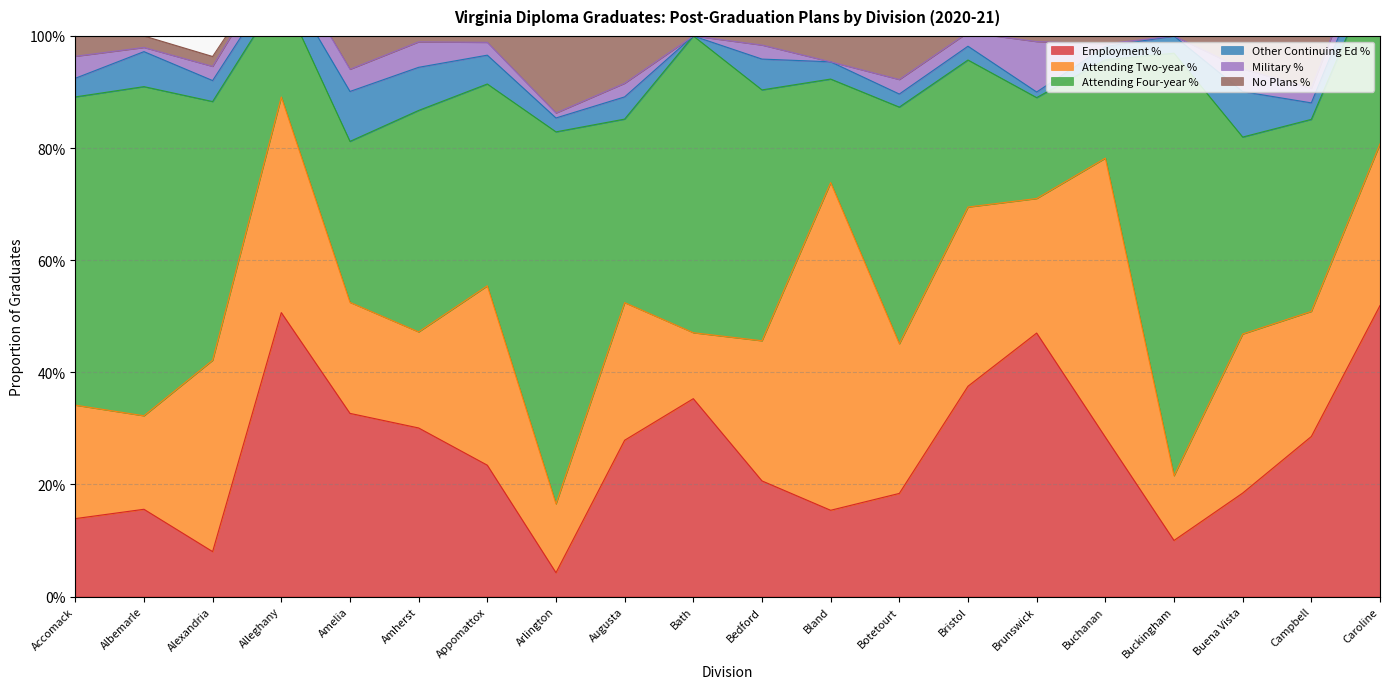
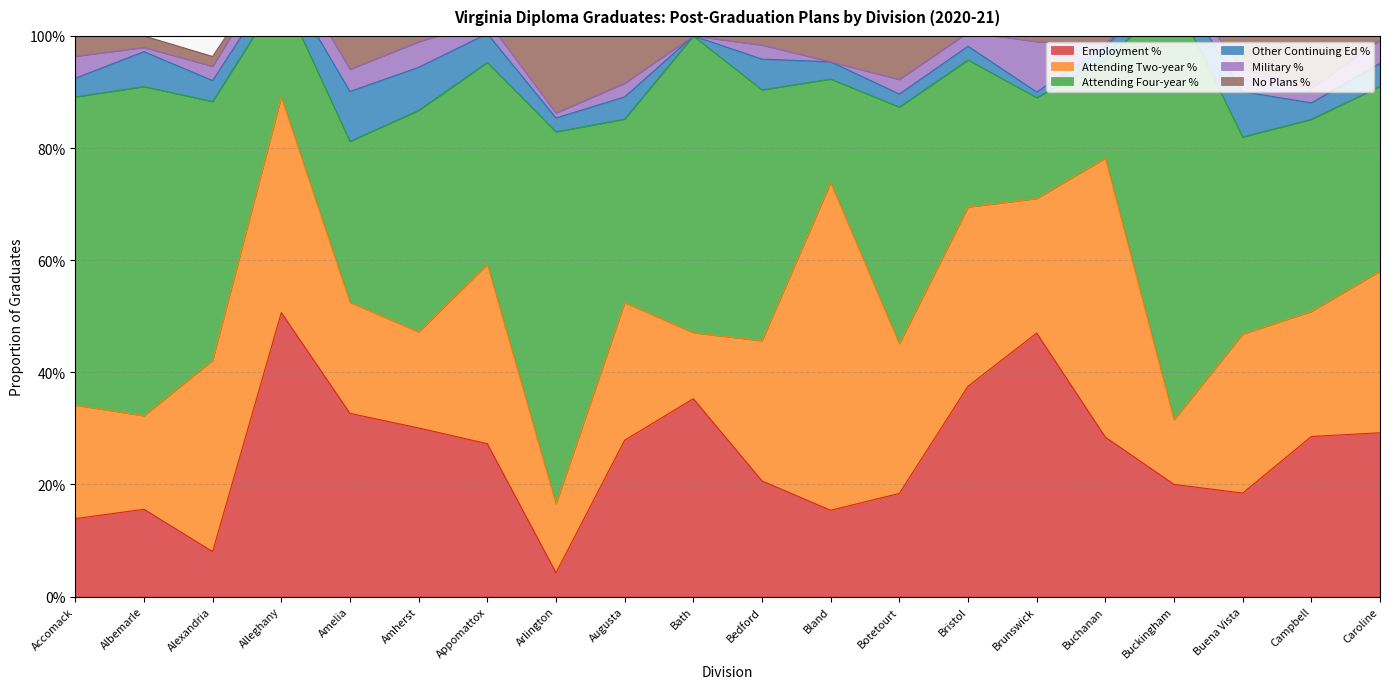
  {
    "Employment %": {
      "Accomack": "14%",
      "Albemarle": "16%",
      "Alexandria": "8%",
      "Alleghany": "51%",
      "Amelia": "33%",
      "Amherst": "30%",
-     "Appomattox": "23%",
+     "Appomattox": "27%",
      "Arlington": "4%",
      "Augusta": "28%",
      "Bath": "35%",
      "Bedford": "21%",
      "Bland": "15%",
      "Botetourt": "18%",
      "Bristol": "38%",
      "Brunswick": "47%",
      "Buchanan": "28%",
-     "Buckingham": "10%",
+     "Buckingham": "20%",
      "Buena Vista": "18%",
      "Campbell": "29%",
-     "Caroline": "52%"
+     "Caroline": "29%"
    },
    "Attending Two-year %": {
      "Accomack": "20%",
      "Albemarle": "17%",
      "Alexandria": "34%",
      "Alleghany": "38%",
      "Amelia": "20%",
      "Amherst": "17%",
      "Appomattox": "32%",
      "Arlington": "12%",
      "Augusta": "25%",
      "Bath": "12%",
      "Bedford": "25%",
      "Bland": "58%",
      "Botetourt": "27%",
      "Bristol": "32%",
      "Brunswick": "24%",
      "Buchanan": "50%",
      "Buckingham": "12%",
      "Buena Vista": "28%",
      "Campbell": "22%",
      "Caroline": "29%"
    },
    "Attending Four-year %": {
      "Accomack": "55%",
      "Albemarle": "59%",
      "Alexandria": "46%",
      "Amelia": "29%",
      "Amherst": "40%",
      "Appomattox": "36%",
      "Arlington": "66%",
      "Augusta": "33%",
      "Bedford": "45%",
      "Bland": "18%",
      "Botetourt": "42%",
      "Bristol": "26%",
      "Brunswick": "18%",
      "Buena Vista": "35%",
      "Campbell": "34%"
    },
    "Other Continuing Ed %": {
      "Accomack": "3%",
      "Albemarle": "6%",
      "Alexandria": "4%",
      "Amelia": "9%",
      "Amherst": "8%",
      "Arlington": "2%",
      "Augusta": "4%",
      "Bedford": "6%",
      "Botetourt": "2%",
      "Bristol": "2%",
      "Brunswick": "1%",
      "Buena Vista": "8%",
      "Campbell": "3%"
    },
    "Military %": {
      "Accomack": "4%",
      "Albemarle": "1%",
      "Alexandria": "3%",
      "Amelia": "4%",
      "Amherst": "5%",
      "Arlington": "1%",
      "Augusta": "2%",
      "Bedford": "3%",
      "Botetourt": "3%",
      "Brunswick": "9%"
    },
    "No Plans %": {
      "Accomack": "4%",
      "Albemarle": "2%",
      "Alexandria": "2%",
      "Amelia": "6%",
      "Amherst": "1%",
      "Arlington": "14%",
      "Augusta": "8%",
      "Bedford": "2%",
      "Bland": "5%",
      "Botetourt": "8%",
      "Buchanan": "1%",
      "Campbell": "9%"
    }
  }
